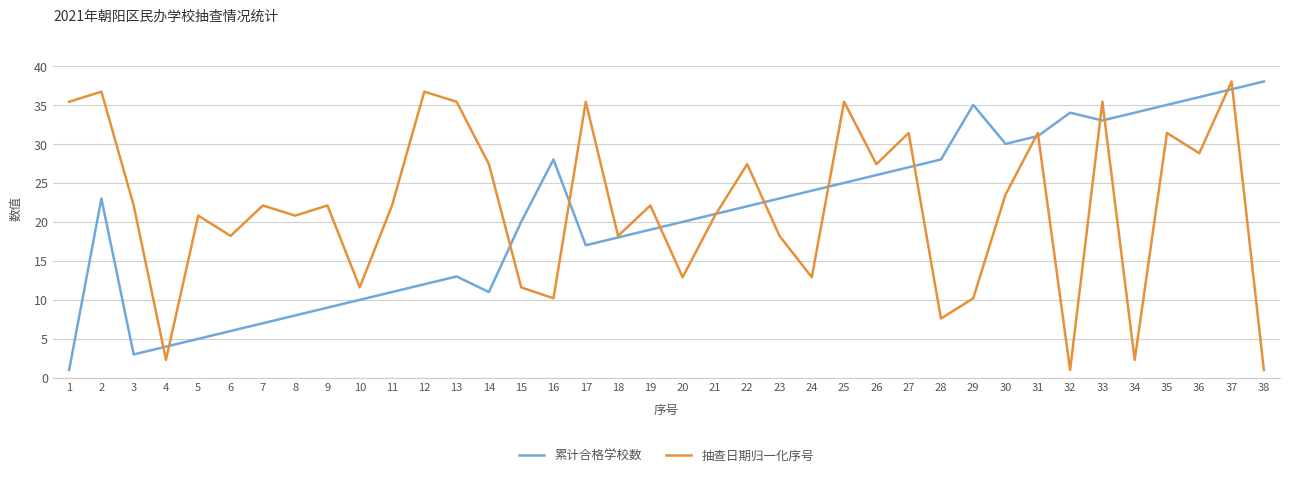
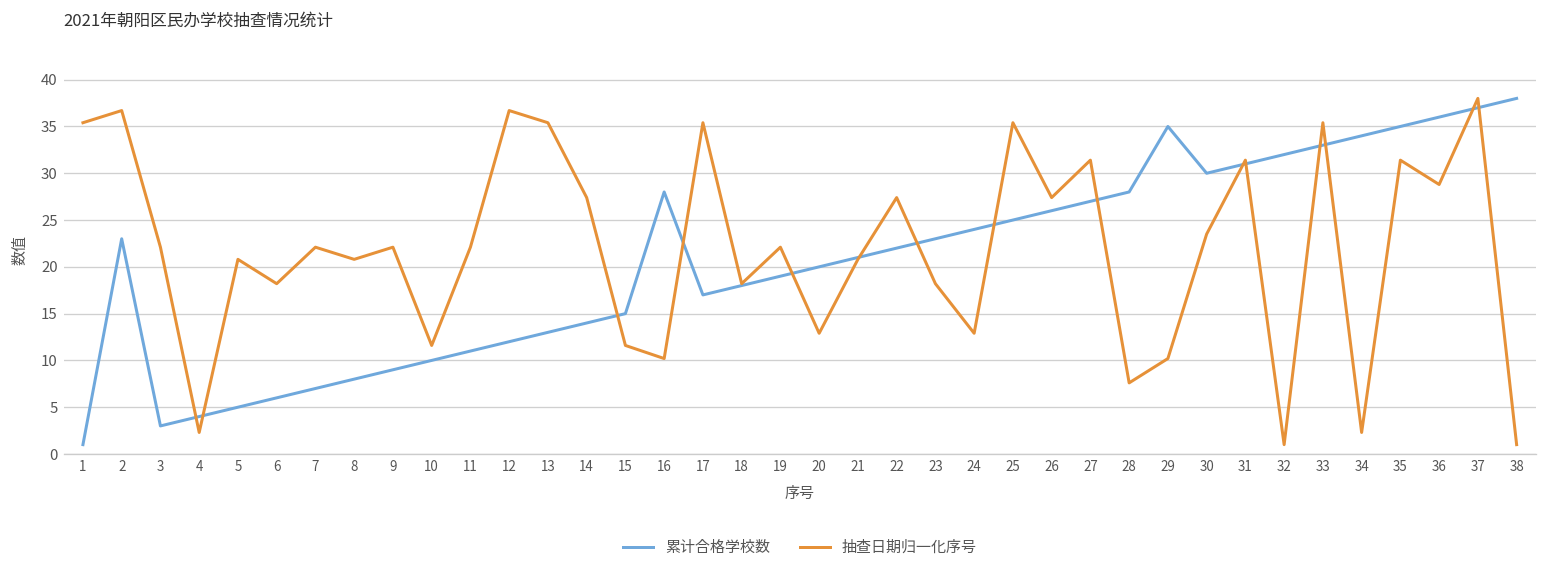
  {
    "累计合格学校数": {
      "1": 1,
      "2": 23,
      "3": 3,
      "4": 4,
      "5": 5,
      "6": 6,
      "7": 7,
      "8": 8,
      "9": 9,
      "10": 10,
      "11": 11,
      "12": 12,
      "13": 13,
-     "14": 11,
-     "15": 20,
+     "14": 14,
+     "15": 15,
      "16": 28,
      "17": 17,
      "19": 19,
      "20": 20,
      "22": 22,
      "23": 23,
      "24": 24,
      "25": 25,
      "26": 26,
      "27": 27,
      "28": 28,
      "29": 35,
      "30": 30,
      "31": 31,
-     "32": 34,
+     "32": 32,
      "33": 33,
      "34": 34,
      "35": 35,
      "36": 36,
      "37": 37,
      "38": 38
    },
    "抽查日期归一化序号": {
      "1": 35,
      "2": 37,
      "3": 22,
      "4": 2,
      "5": 21,
      "6": 18,
      "7": 22,
      "8": 21,
      "9": 22,
      "10": 12,
      "11": 22,
      "12": 37,
      "13": 35,
      "14": 27,
      "15": 12,
      "16": 10,
      "17": 35,
      "19": 22,
      "20": 13,
      "22": 27,
      "23": 18,
      "24": 13,
      "25": 35,
      "26": 27,
      "27": 31,
      "28": 8,
      "29": 10,
      "30": 24,
      "31": 31,
      "32": 1,
      "33": 35,
      "34": 2,
      "35": 31,
      "36": 29,
      "37": 38,
      "38": 1
    }
  }
